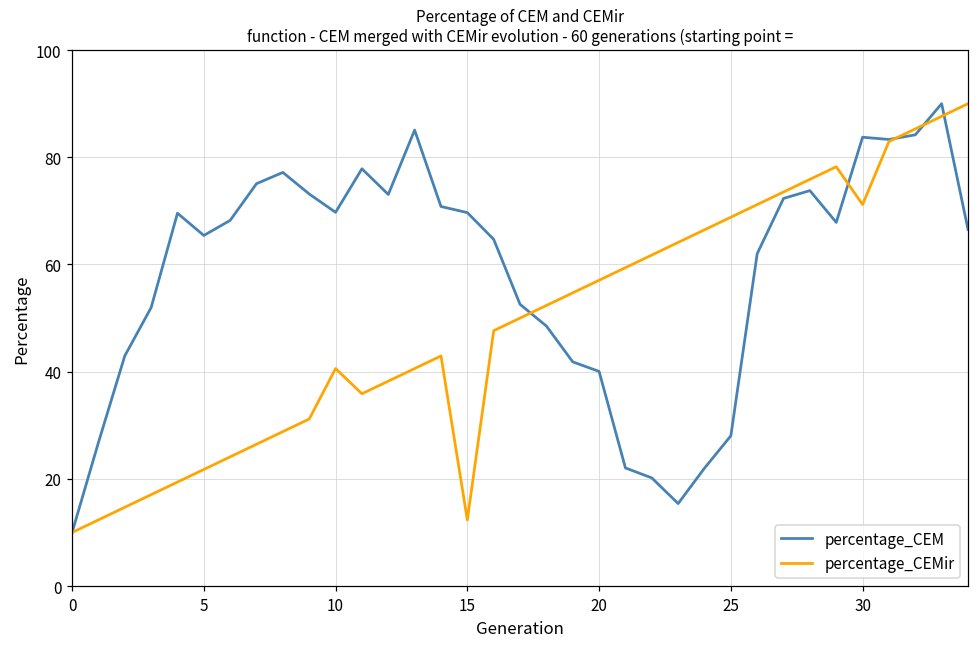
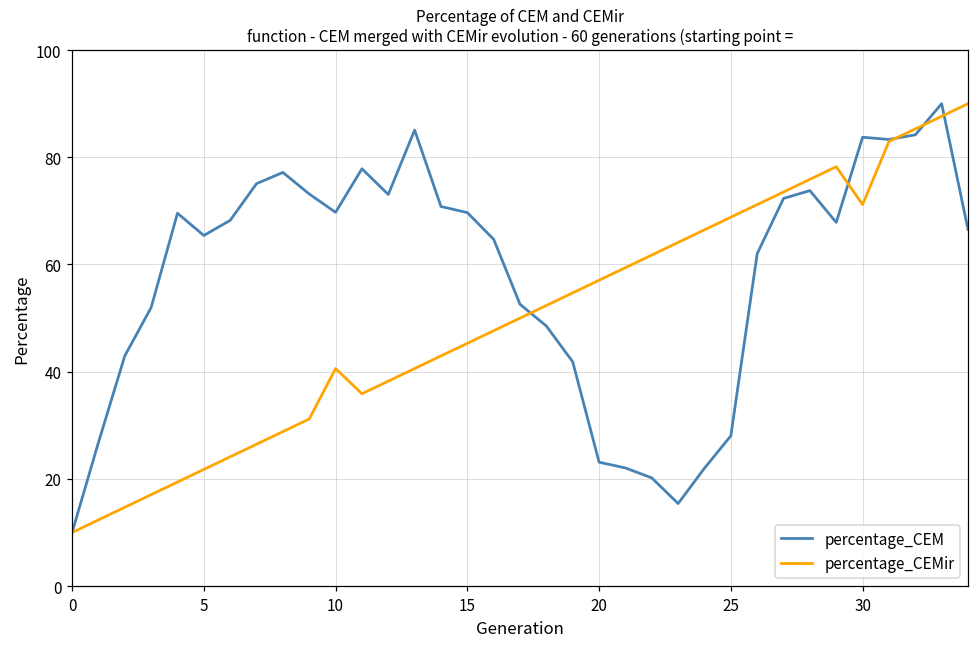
  {
    "percentage_CEM": {
      "5": 65,
      "10": 70,
      "15": 70,
-     "20": 40,
+     "20": 23,
      "25": 28,
      "30": 84
    },
    "percentage_CEMir": {
      "5": 22,
      "10": 41,
-     "15": 12,
+     "15": 45,
      "20": 57,
      "25": 69,
      "30": 71
    }
  }
